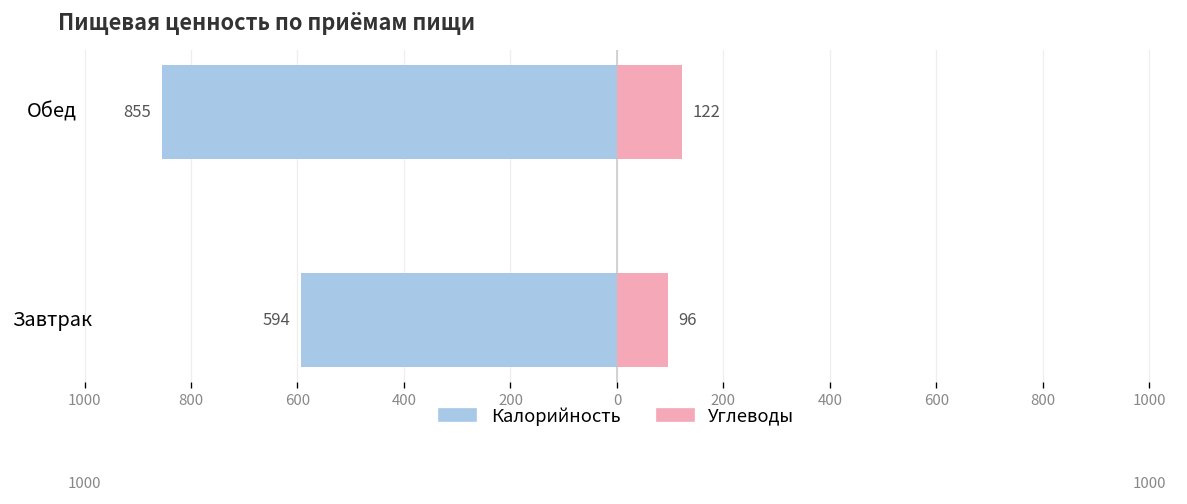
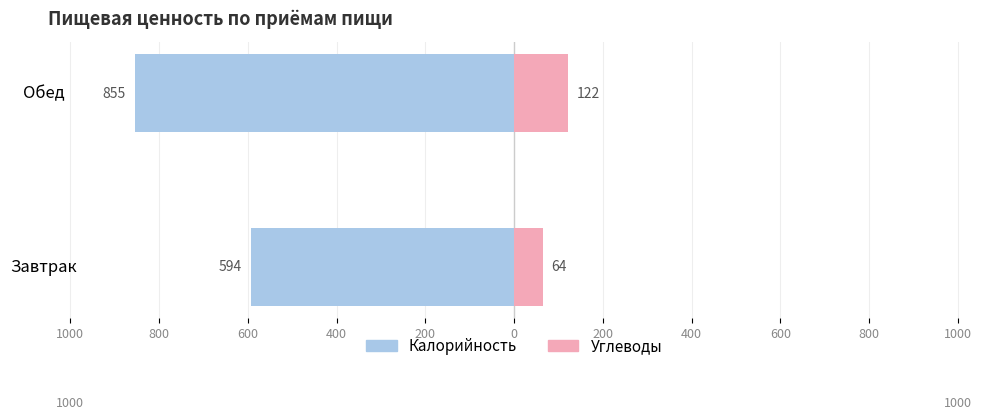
  {
    "Углеводы": {
      "Обед": 122,
-     "Завтрак": 96
+     "Завтрак": 64
    }
  }
